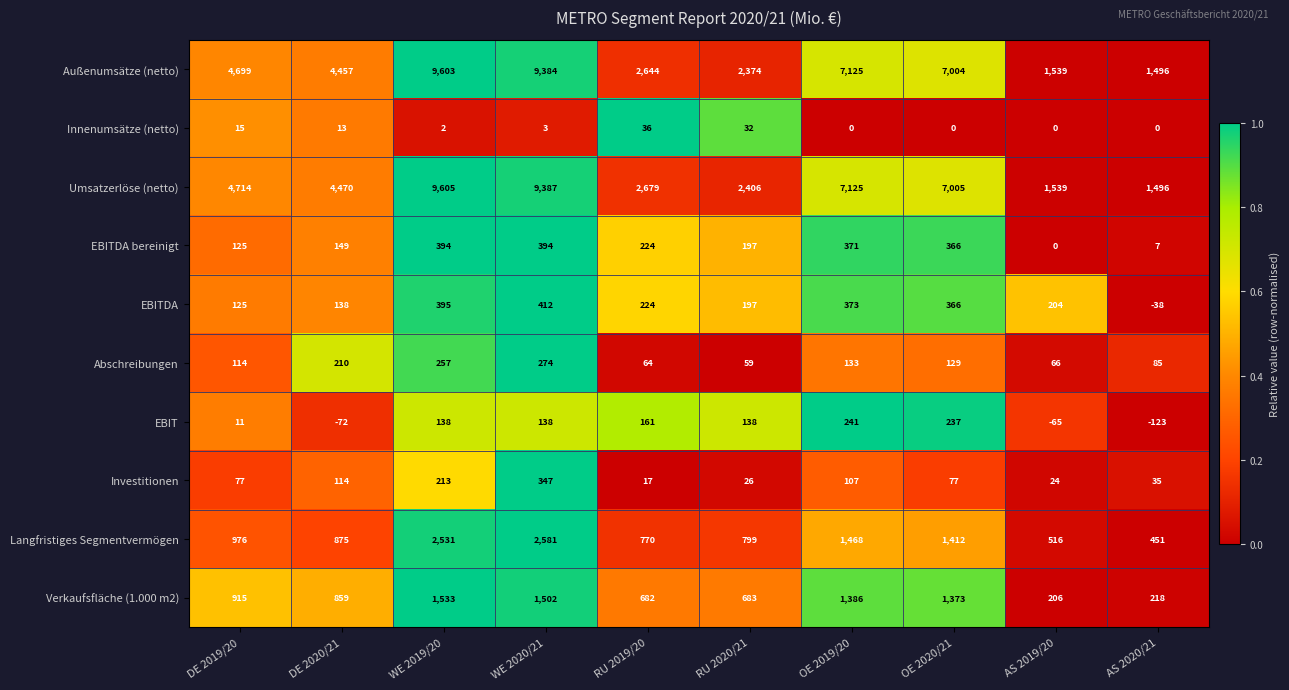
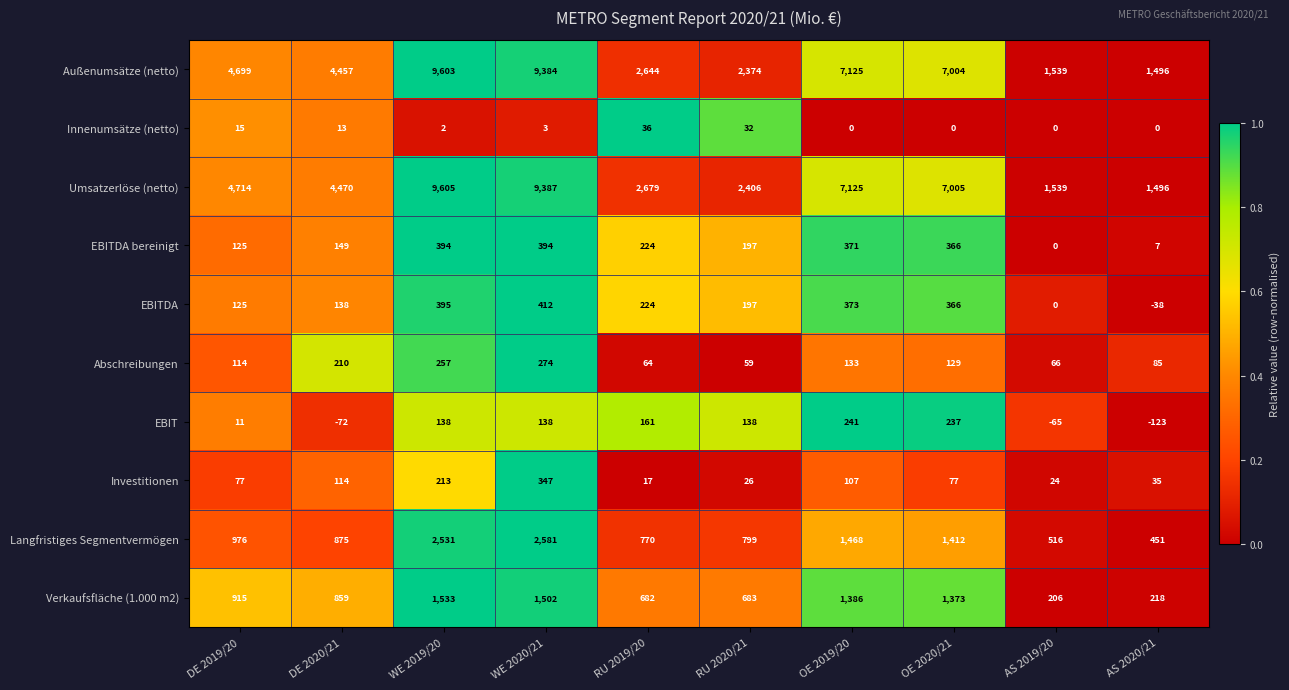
  {
    "Außenumsätze (netto)": {
      "DE 2019/20": "4,699",
      "DE 2020/21": "4,457",
      "WE 2019/20": "9,603",
      "WE 2020/21": "9,384",
      "RU 2019/20": "2,644",
      "RU 2020/21": "2,374",
      "OE 2019/20": "7,125",
      "OE 2020/21": "7,004",
      "AS 2019/20": "1,539",
      "AS 2020/21": "1,496"
    },
    "Innenumsätze (netto)": {
      "DE 2019/20": "15",
      "DE 2020/21": "13",
      "WE 2019/20": "2",
      "WE 2020/21": "3",
      "RU 2019/20": "36",
      "RU 2020/21": "32",
      "OE 2019/20": "0",
      "OE 2020/21": "0",
      "AS 2019/20": "0",
      "AS 2020/21": "0"
    },
    "Umsatzerlöse (netto)": {
      "DE 2019/20": "4,714",
      "DE 2020/21": "4,470",
      "WE 2019/20": "9,605",
      "WE 2020/21": "9,387",
      "RU 2019/20": "2,679",
      "RU 2020/21": "2,406",
      "OE 2019/20": "7,125",
      "OE 2020/21": "7,005",
      "AS 2019/20": "1,539",
      "AS 2020/21": "1,496"
    },
    "EBITDA bereinigt": {
      "DE 2019/20": "125",
      "DE 2020/21": "149",
      "WE 2019/20": "394",
      "WE 2020/21": "394",
      "RU 2019/20": "224",
      "RU 2020/21": "197",
      "OE 2019/20": "371",
      "OE 2020/21": "366",
      "AS 2019/20": "0",
      "AS 2020/21": "7"
    },
    "EBITDA": {
      "DE 2019/20": "125",
      "DE 2020/21": "138",
      "WE 2019/20": "395",
      "WE 2020/21": "412",
      "RU 2019/20": "224",
      "RU 2020/21": "197",
      "OE 2019/20": "373",
      "OE 2020/21": "366",
-     "AS 2019/20": "204",
+     "AS 2019/20": "0",
      "AS 2020/21": "-38"
    },
    "Abschreibungen": {
      "DE 2019/20": "114",
      "DE 2020/21": "210",
      "WE 2019/20": "257",
      "WE 2020/21": "274",
      "RU 2019/20": "64",
      "RU 2020/21": "59",
      "OE 2019/20": "133",
      "OE 2020/21": "129",
      "AS 2019/20": "66",
      "AS 2020/21": "85"
    },
    "EBIT": {
      "DE 2019/20": "11",
      "DE 2020/21": "-72",
      "WE 2019/20": "138",
      "WE 2020/21": "138",
      "RU 2019/20": "161",
      "RU 2020/21": "138",
      "OE 2019/20": "241",
      "OE 2020/21": "237",
      "AS 2019/20": "-65",
      "AS 2020/21": "-123"
    },
    "Investitionen": {
      "DE 2019/20": "77",
      "DE 2020/21": "114",
      "WE 2019/20": "213",
      "WE 2020/21": "347",
      "RU 2019/20": "17",
      "RU 2020/21": "26",
      "OE 2019/20": "107",
      "OE 2020/21": "77",
      "AS 2019/20": "24",
      "AS 2020/21": "35"
    },
    "Langfristiges Segmentvermögen": {
      "DE 2019/20": "976",
      "DE 2020/21": "875",
      "WE 2019/20": "2,531",
      "WE 2020/21": "2,581",
      "RU 2019/20": "770",
      "RU 2020/21": "799",
      "OE 2019/20": "1,468",
      "OE 2020/21": "1,412",
      "AS 2019/20": "516",
      "AS 2020/21": "451"
    },
    "Verkaufsfläche (1.000 m2)": {
      "DE 2019/20": "915",
      "DE 2020/21": "859",
      "WE 2019/20": "1,533",
      "WE 2020/21": "1,502",
      "RU 2019/20": "682",
      "RU 2020/21": "683",
      "OE 2019/20": "1,386",
      "OE 2020/21": "1,373",
      "AS 2019/20": "206",
      "AS 2020/21": "218"
    }
  }
